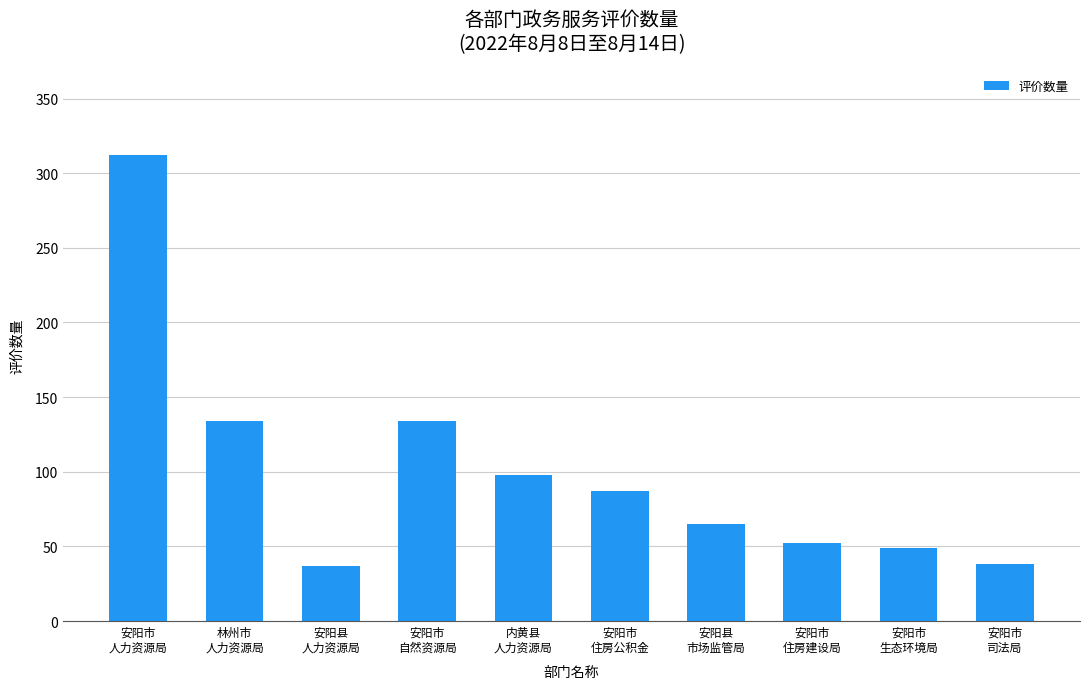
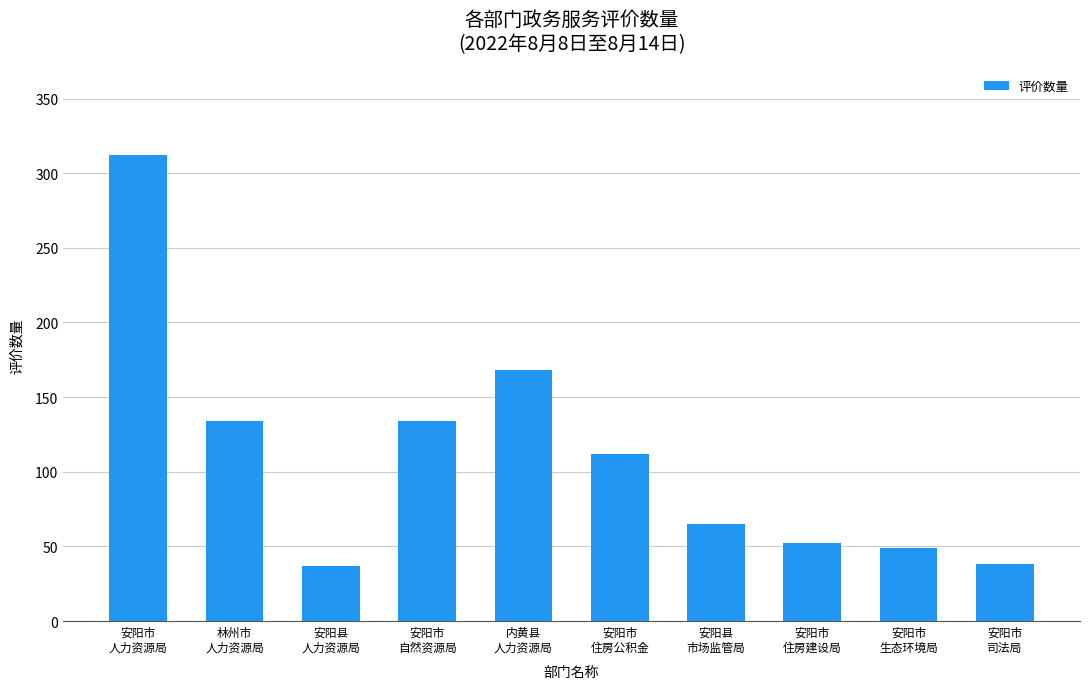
  {
    "安阳市 人力资源局": 312,
    "林州市 人力资源局": 134,
    "安阳县 人力资源局": 37,
    "安阳市 自然资源局": 134,
-   "内黄县 人力资源局": 98,
-   "安阳市 住房公积金": 87,
+   "内黄县 人力资源局": 168,
+   "安阳市 住房公积金": 112,
    "安阳县 市场监管局": 65,
    "安阳市 住房建设局": 52,
    "安阳市 生态环境局": 49,
    "安阳市 司法局": 38
  }
